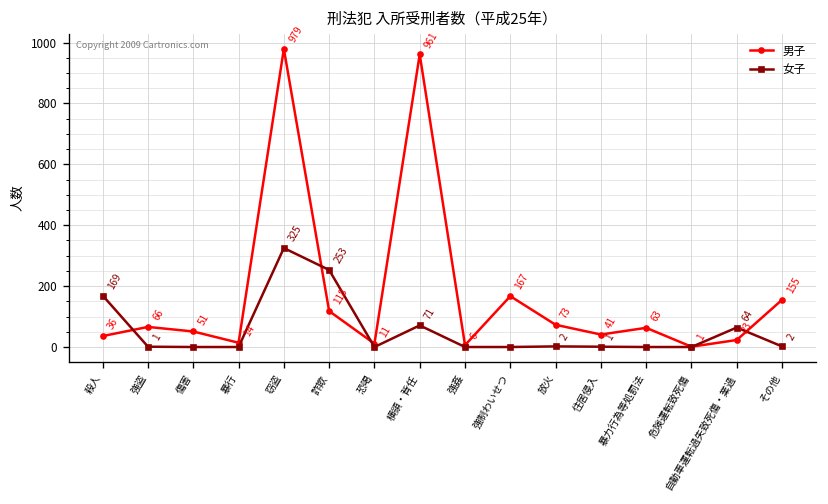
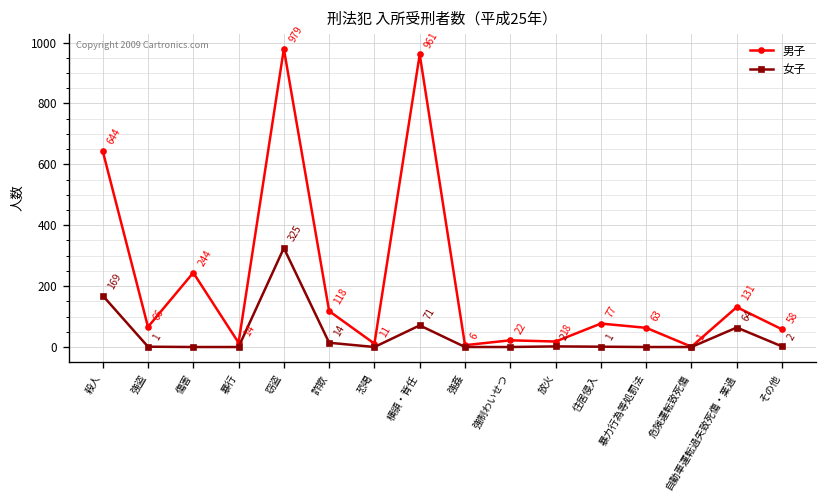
  {
    "男子": {
-     "殺人": 36,
+     "殺人": 644,
      "強盗": 66,
-     "傷害": 51,
+     "傷害": 244,
      "暴行": 14,
      "窃盗": 979,
      "詐欺": 118,
      "恐喝": 11,
      "横領・背任": 961,
-     "強制わいせつ": 167,
-     "放火": 73,
-     "住居侵入": 41,
+     "強制わいせつ": 22,
+     "放火": 18,
+     "住居侵入": 77,
      "暴力行為等処罰法": 63,
-     "自動車運転過失致死傷・業過": 23,
-     "その他": 155
+     "自動車運転過失致死傷・業過": 131,
+     "その他": 58
    },
    "女子": {
      "殺人": 169,
      "強盗": 1,
      "窃盗": 325,
-     "詐欺": 253,
+     "詐欺": 14,
      "横領・背任": 71,
      "住居侵入": 1,
      "自動車運転過失致死傷・業過": 64,
      "その他": 2
    }
  }
